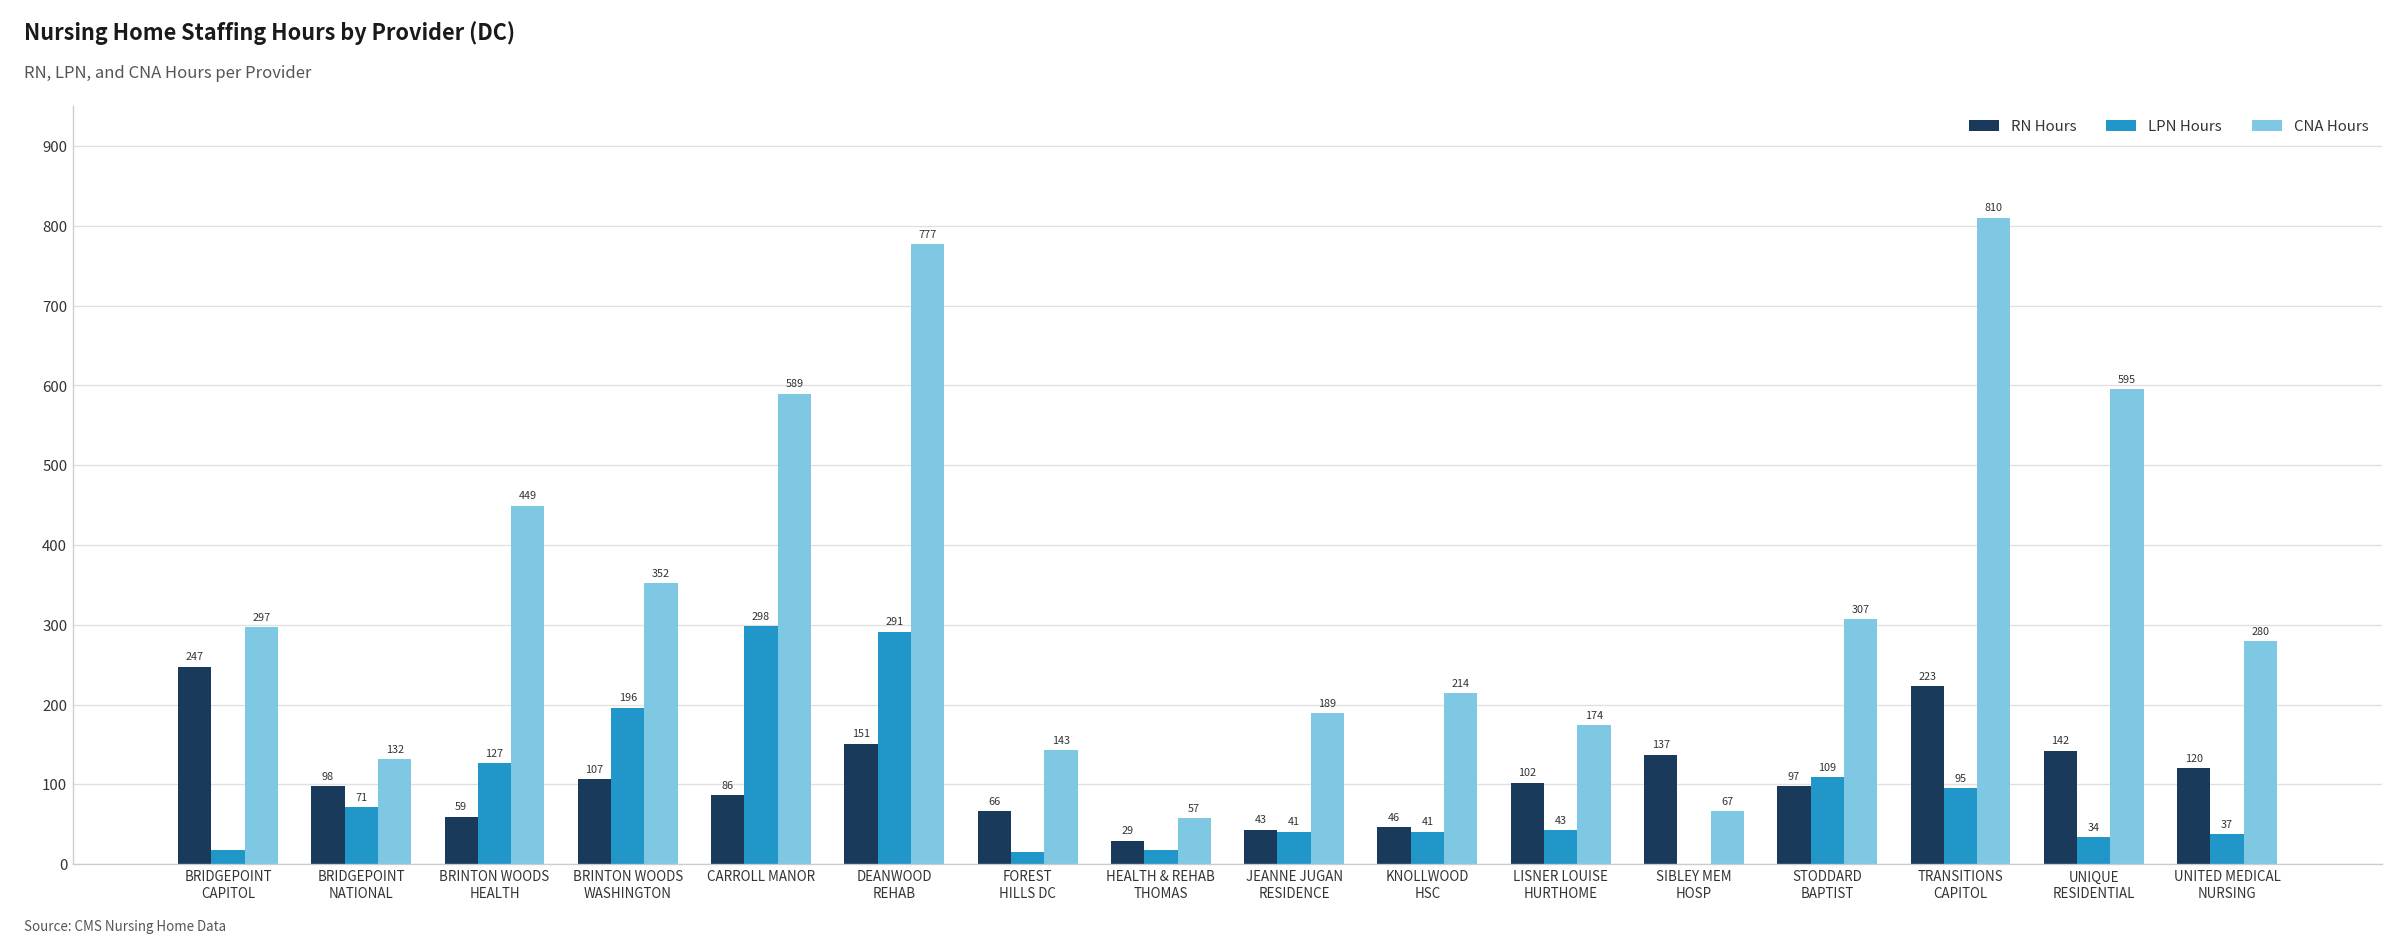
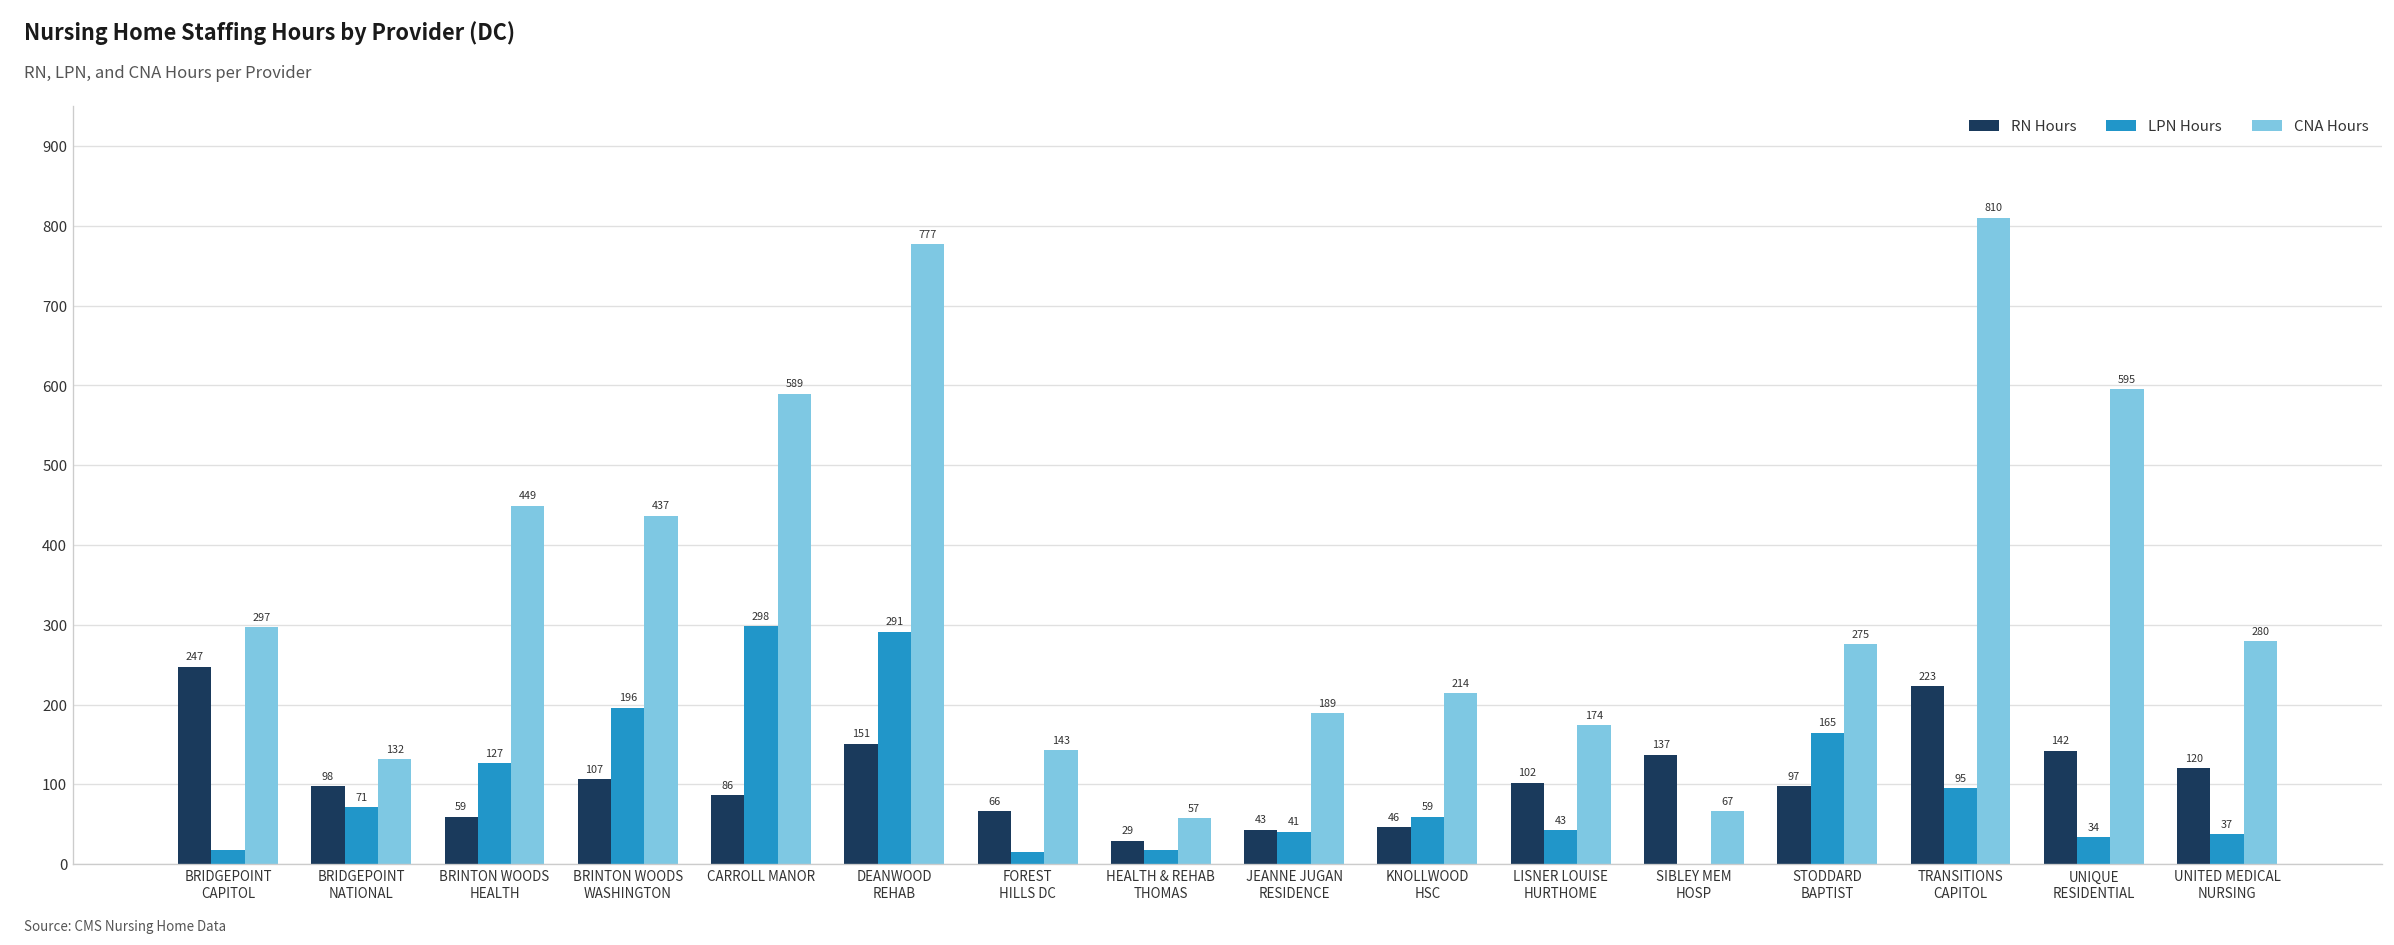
  {
    "RN Hours": {
      "BRIDGEPOINT CAPITOL": 247,
      "BRIDGEPOINT NATIONAL": 98,
      "BRINTON WOODS HEALTH": 59,
      "BRINTON WOODS WASHINGTON": 107,
      "CARROLL MANOR": 86,
      "DEANWOOD REHAB": 151,
      "FOREST HILLS DC": 66,
      "HEALTH & REHAB THOMAS": 29,
      "JEANNE JUGAN RESIDENCE": 43,
      "KNOLLWOOD HSC": 46,
      "LISNER LOUISE HURTHOME": 102,
      "SIBLEY MEM HOSP": 137,
      "STODDARD BAPTIST": 97,
      "TRANSITIONS CAPITOL": 223,
      "UNIQUE RESIDENTIAL": 142,
      "UNITED MEDICAL NURSING": 120
    },
    "LPN Hours": {
      "BRIDGEPOINT NATIONAL": 71,
      "BRINTON WOODS HEALTH": 127,
      "BRINTON WOODS WASHINGTON": 196,
      "CARROLL MANOR": 298,
      "DEANWOOD REHAB": 291,
      "JEANNE JUGAN RESIDENCE": 41,
-     "KNOLLWOOD HSC": 41,
+     "KNOLLWOOD HSC": 59,
      "LISNER LOUISE HURTHOME": 43,
-     "STODDARD BAPTIST": 109,
+     "STODDARD BAPTIST": 165,
      "TRANSITIONS CAPITOL": 95,
      "UNIQUE RESIDENTIAL": 34,
      "UNITED MEDICAL NURSING": 37
    },
    "CNA Hours": {
      "BRIDGEPOINT CAPITOL": 297,
      "BRIDGEPOINT NATIONAL": 132,
      "BRINTON WOODS HEALTH": 449,
-     "BRINTON WOODS WASHINGTON": 352,
+     "BRINTON WOODS WASHINGTON": 437,
      "CARROLL MANOR": 589,
      "DEANWOOD REHAB": 777,
      "FOREST HILLS DC": 143,
      "HEALTH & REHAB THOMAS": 57,
      "JEANNE JUGAN RESIDENCE": 189,
      "KNOLLWOOD HSC": 214,
      "LISNER LOUISE HURTHOME": 174,
      "SIBLEY MEM HOSP": 67,
-     "STODDARD BAPTIST": 307,
+     "STODDARD BAPTIST": 275,
      "TRANSITIONS CAPITOL": 810,
      "UNIQUE RESIDENTIAL": 595,
      "UNITED MEDICAL NURSING": 280
    }
  }
